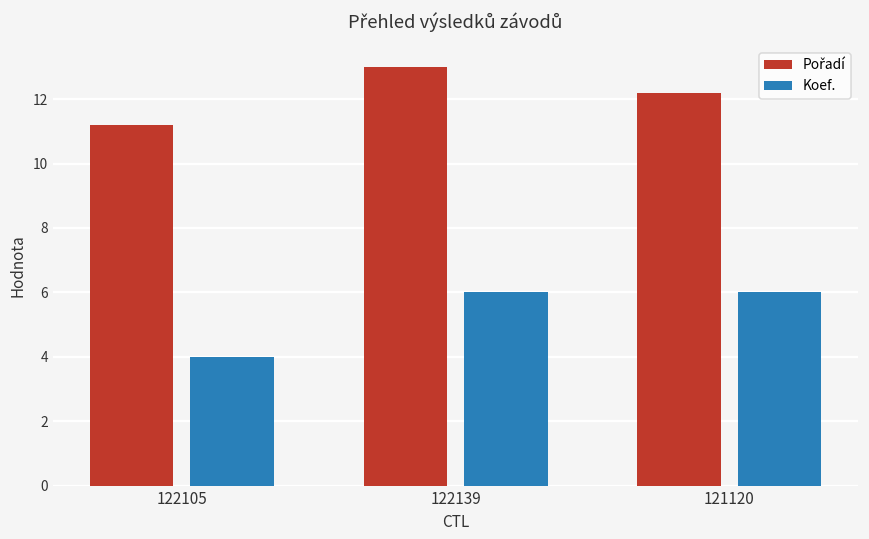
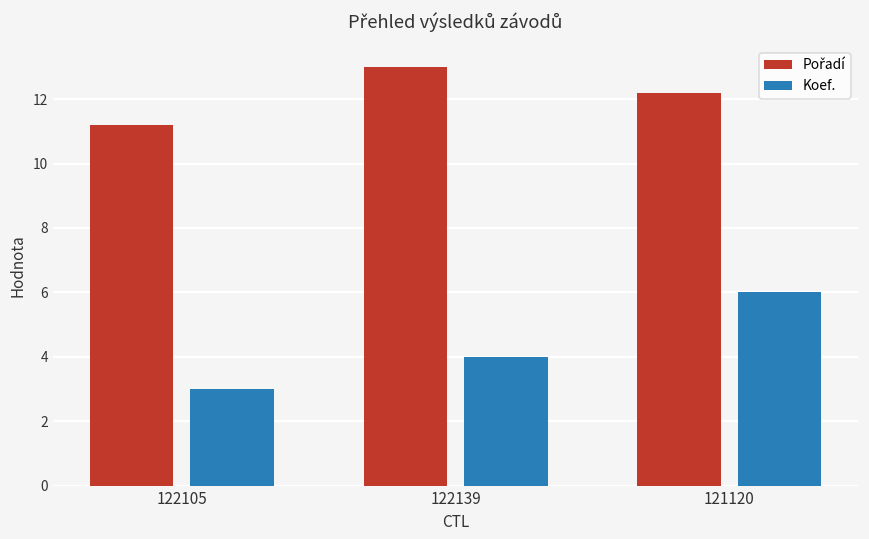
  {
    "Pořadí": {
      "122105": 11.2,
      "122139": 13,
      "121120": 12.2
    },
    "Koef.": {
-     "122105": 4,
-     "122139": 6,
+     "122105": 3,
+     "122139": 4,
      "121120": 6
    }
  }
